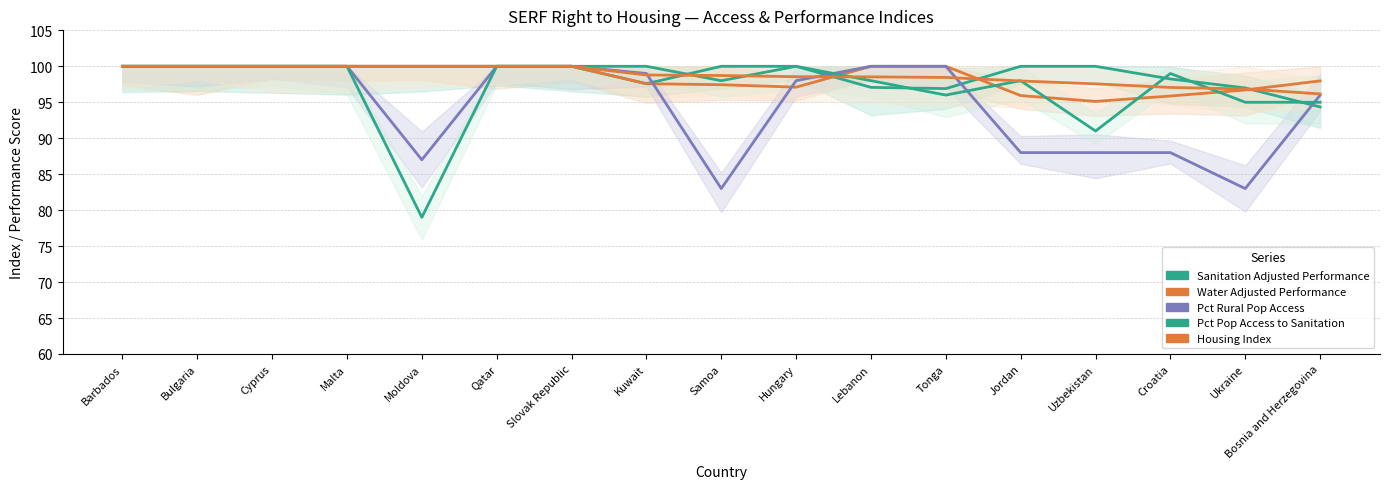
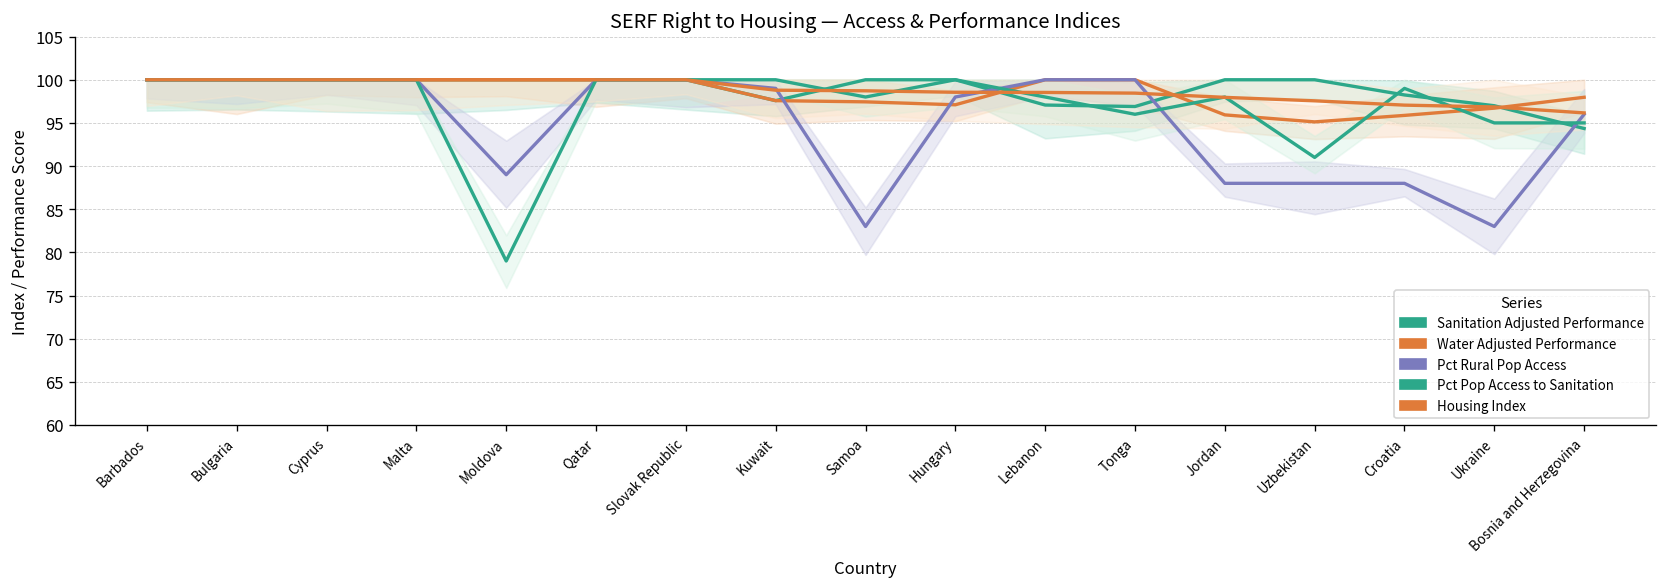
  {
    "Pct Rural Pop Access": {
-     "Moldova": 87,
+     "Moldova": 89,
      "Samoa": 83,
      "Hungary": 98,
      "Jordan": 88,
      "Uzbekistan": 88,
      "Croatia": 88,
      "Ukraine": 83
    }
  }
